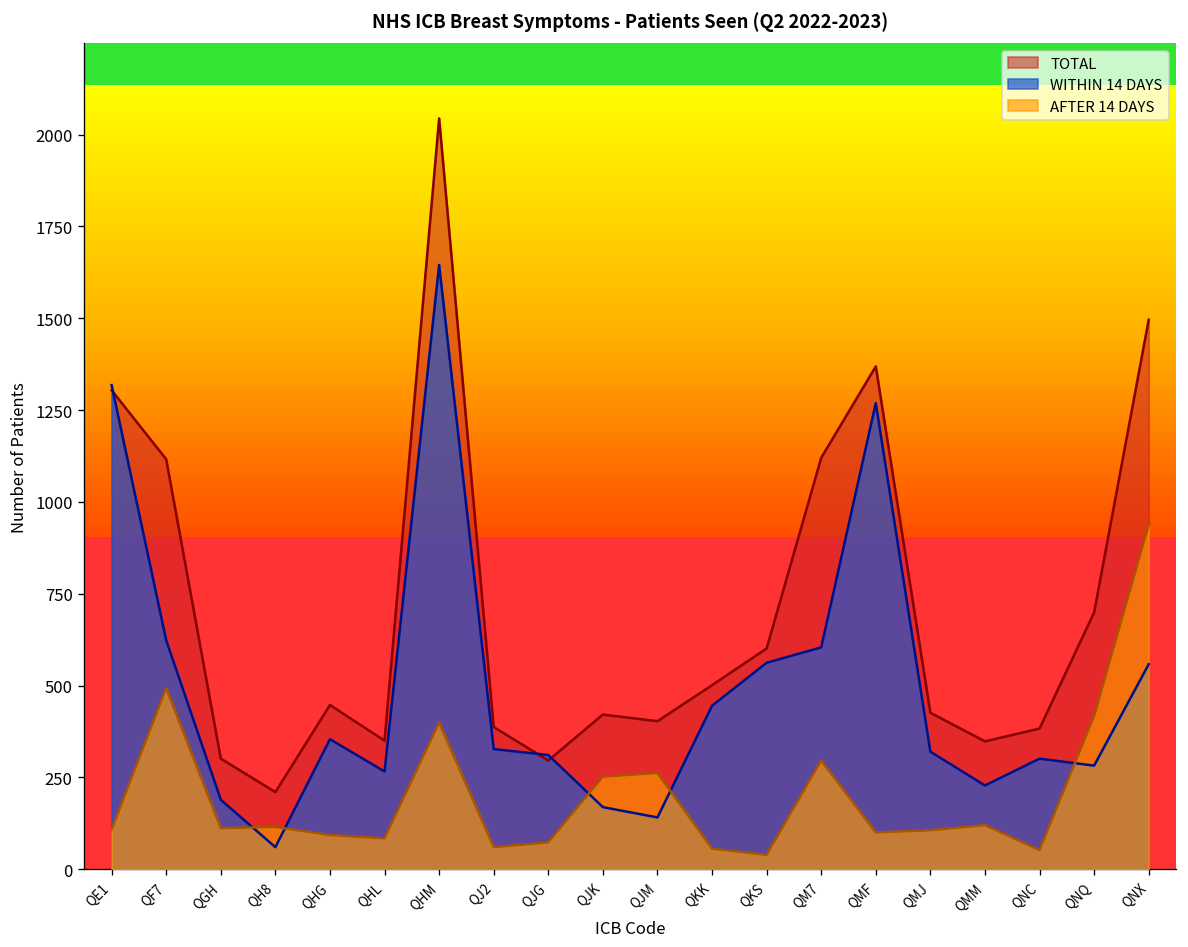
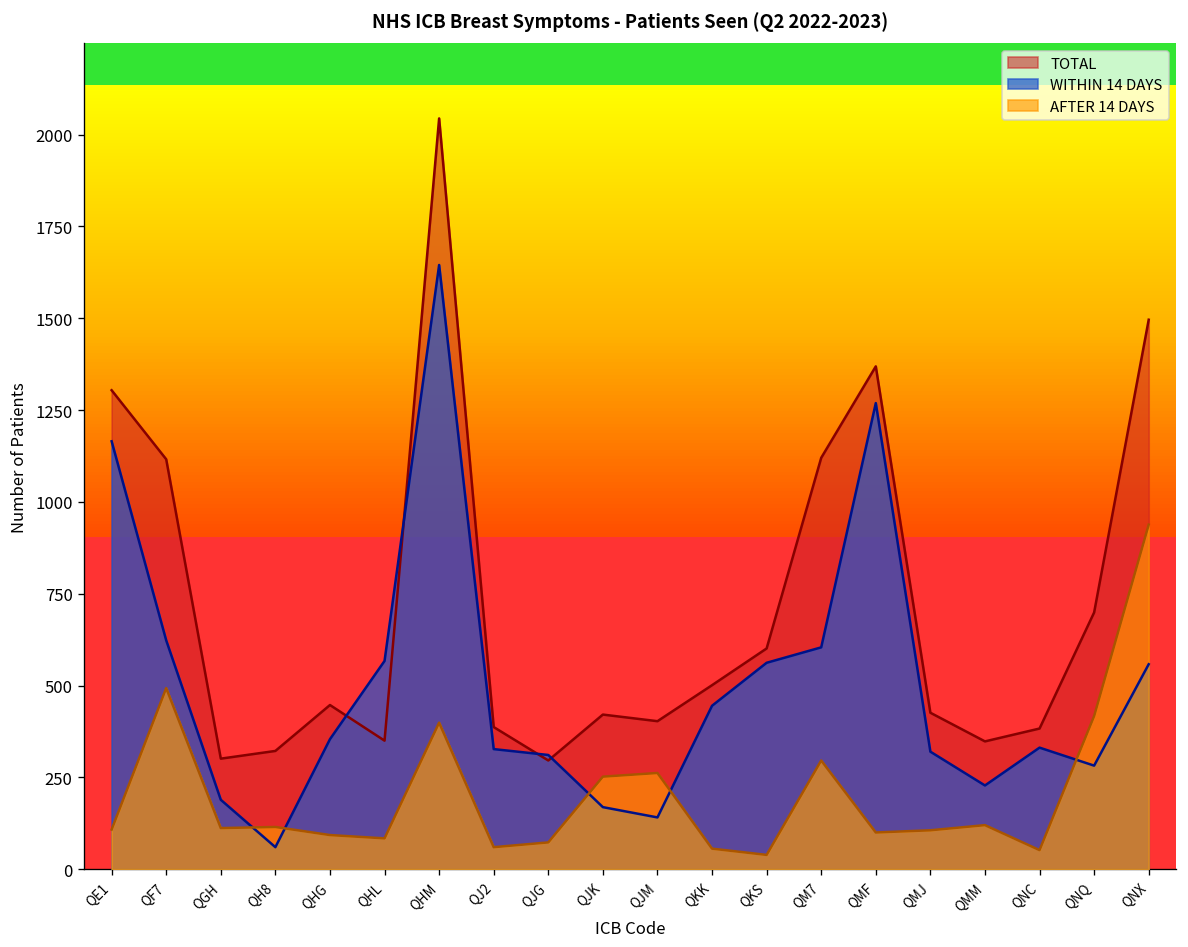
  {
    "TOTAL": {
      "QE1": 1300,
      "QF7": 1120,
      "QGH": 300,
-     "QH8": 210,
+     "QH8": 320,
      "QHG": 450,
      "QHL": 350,
      "QHM": 2040,
      "QJ2": 390,
      "QJG": 300,
      "QJK": 420,
      "QJM": 400,
      "QKK": 500,
      "QKS": 600,
      "QM7": 1120,
      "QMF": 1370,
      "QMJ": 430,
      "QMM": 350,
      "QNC": 380,
      "QNQ": 700,
      "QNX": 1500
    },
    "WITHIN 14 DAYS": {
-     "QE1": 1320,
+     "QE1": 1170,
      "QF7": 620,
      "QGH": 190,
      "QH8": 60,
      "QHG": 350,
-     "QHL": 270,
+     "QHL": 570,
      "QHM": 1650,
      "QJ2": 330,
      "QJG": 310,
      "QJK": 170,
      "QJM": 140,
      "QKK": 450,
      "QKS": 560,
      "QM7": 600,
      "QMF": 1270,
      "QMJ": 320,
      "QMM": 230,
-     "QNC": 300,
+     "QNC": 330,
      "QNQ": 280,
      "QNX": 560
    },
    "AFTER 14 DAYS": {
      "QE1": 110,
      "QF7": 490,
      "QGH": 110,
      "QH8": 120,
      "QHG": 90,
      "QHL": 80,
      "QHM": 400,
      "QJ2": 60,
      "QJG": 70,
      "QJK": 250,
      "QJM": 260,
      "QKK": 60,
      "QKS": 40,
      "QM7": 300,
      "QMF": 100,
      "QMJ": 110,
      "QMM": 120,
      "QNC": 50,
      "QNQ": 420,
      "QNX": 940
    }
  }
